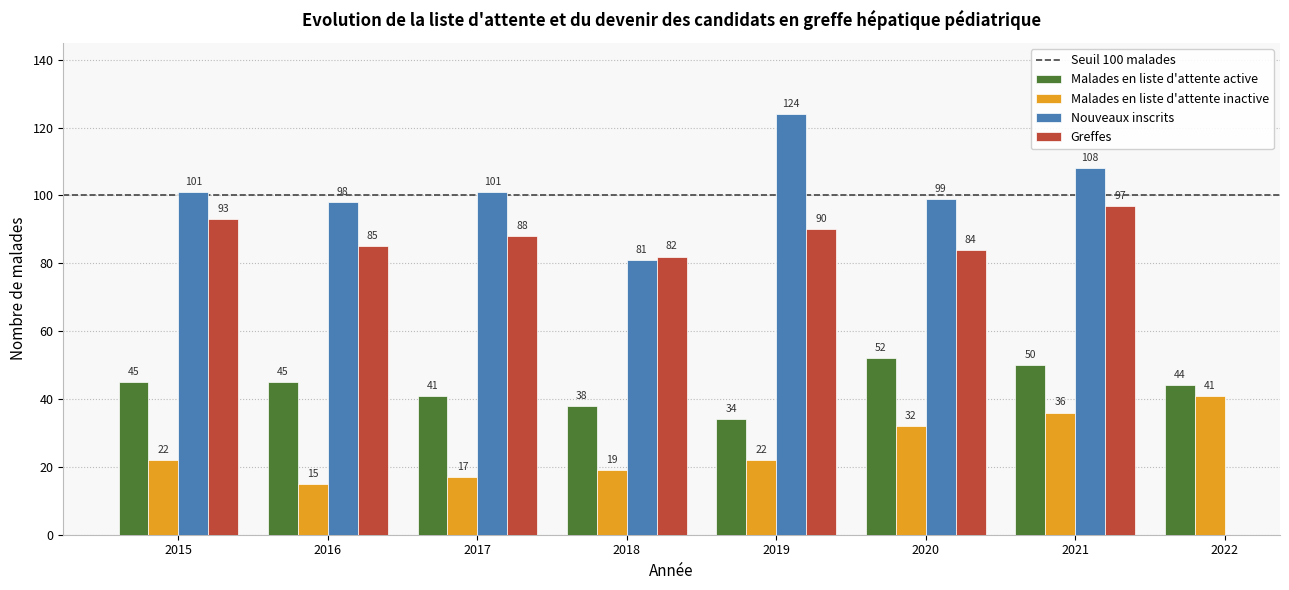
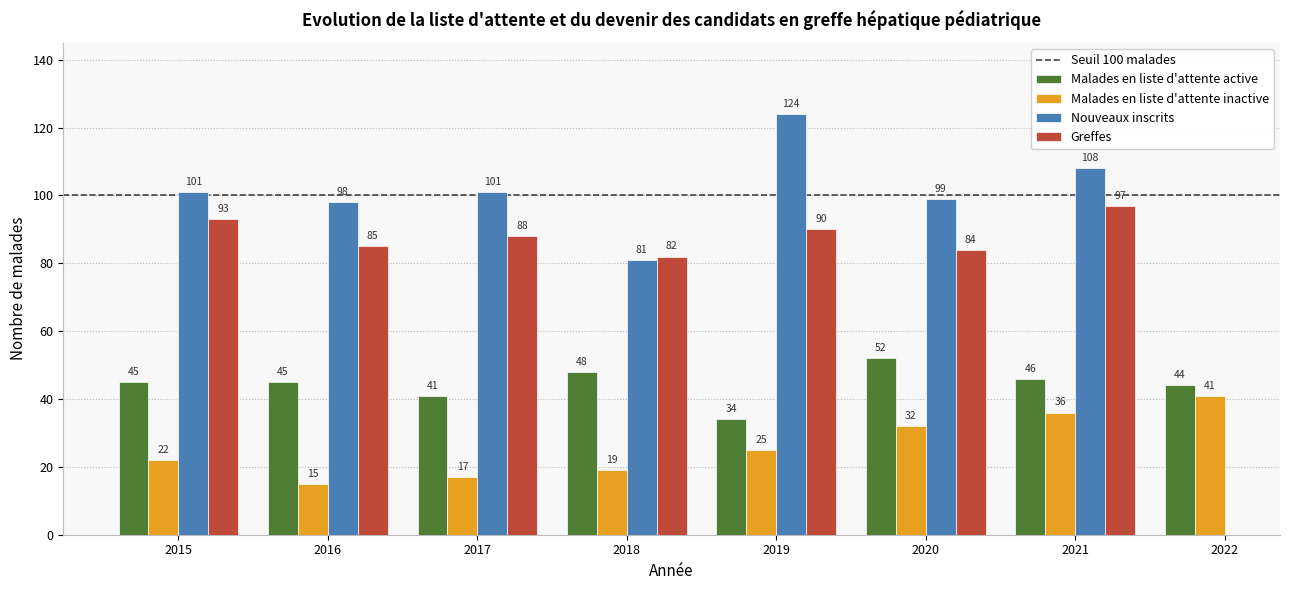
  {
    "Malades en liste d'attente active": {
      "2015": 45,
      "2016": 45,
      "2017": 41,
-     "2018": 38,
+     "2018": 48,
      "2019": 34,
      "2020": 52,
-     "2021": 50,
+     "2021": 46,
      "2022": 44
    },
    "Malades en liste d'attente inactive": {
      "2015": 22,
      "2016": 15,
      "2017": 17,
      "2018": 19,
-     "2019": 22,
+     "2019": 25,
      "2020": 32,
      "2021": 36,
      "2022": 41
    }
  }
